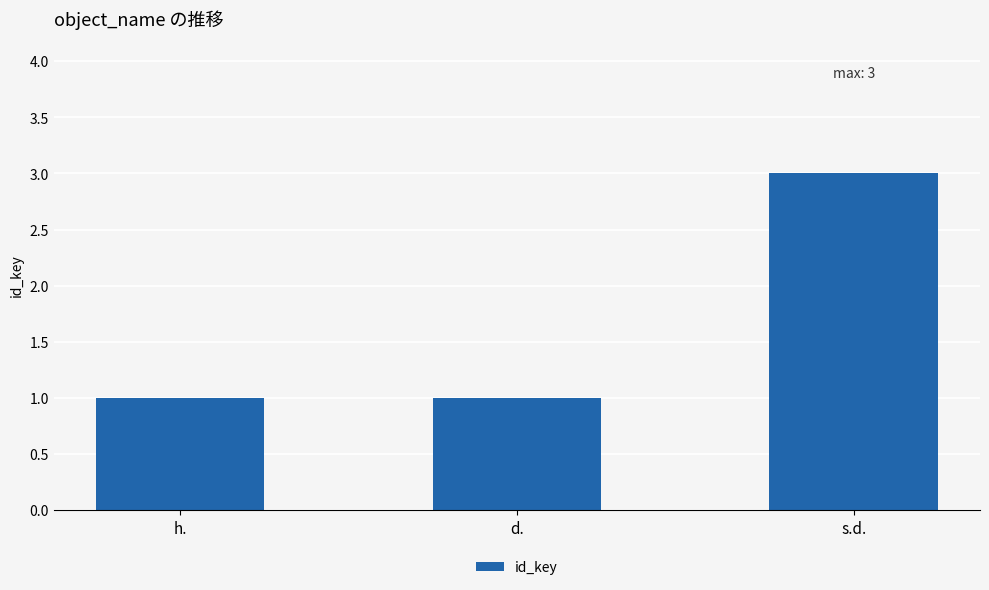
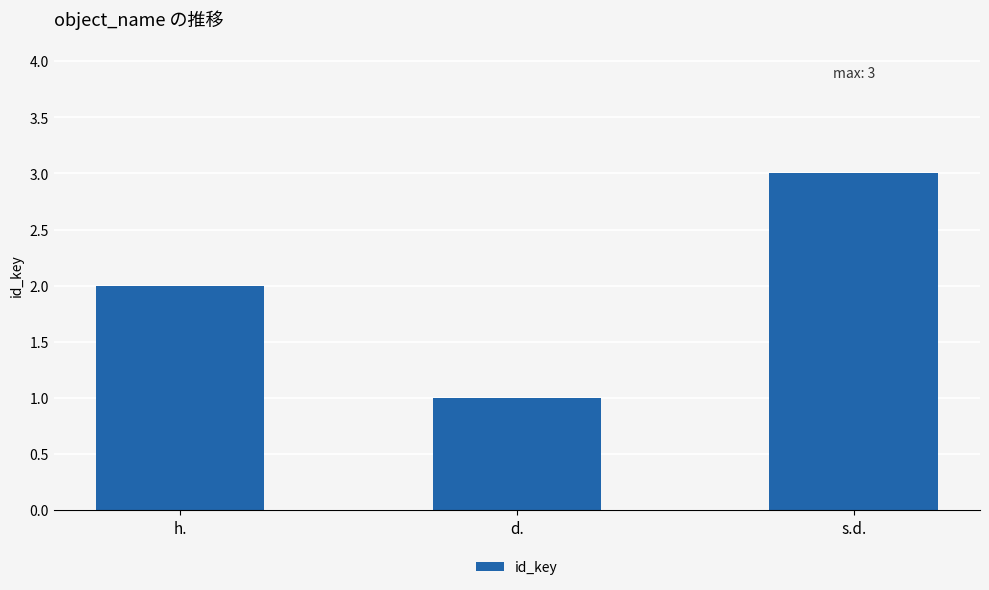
  {
-   "h.": 1,
+   "h.": 2,
    "d.": 1,
    "s.d.": 3
  }
